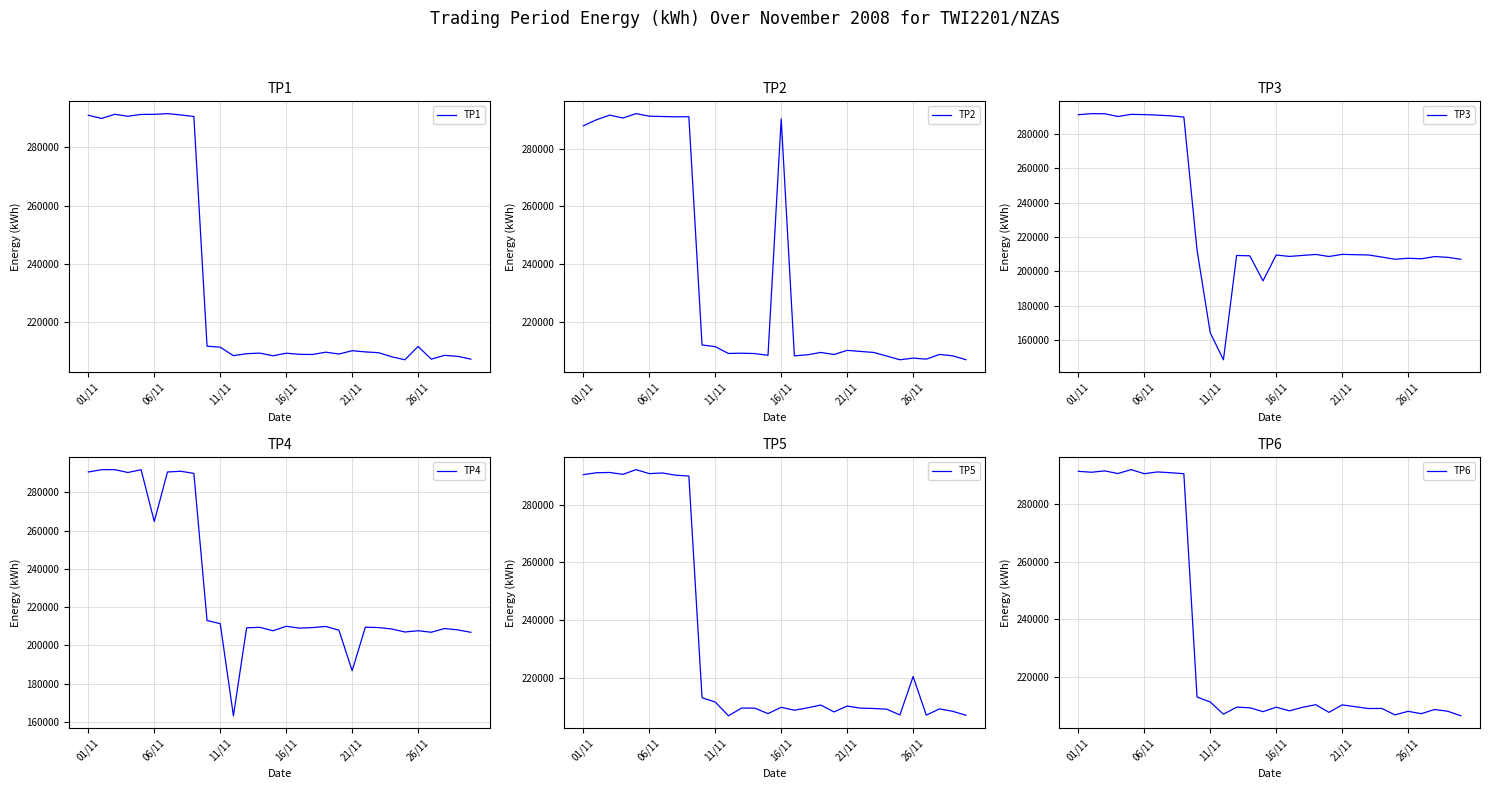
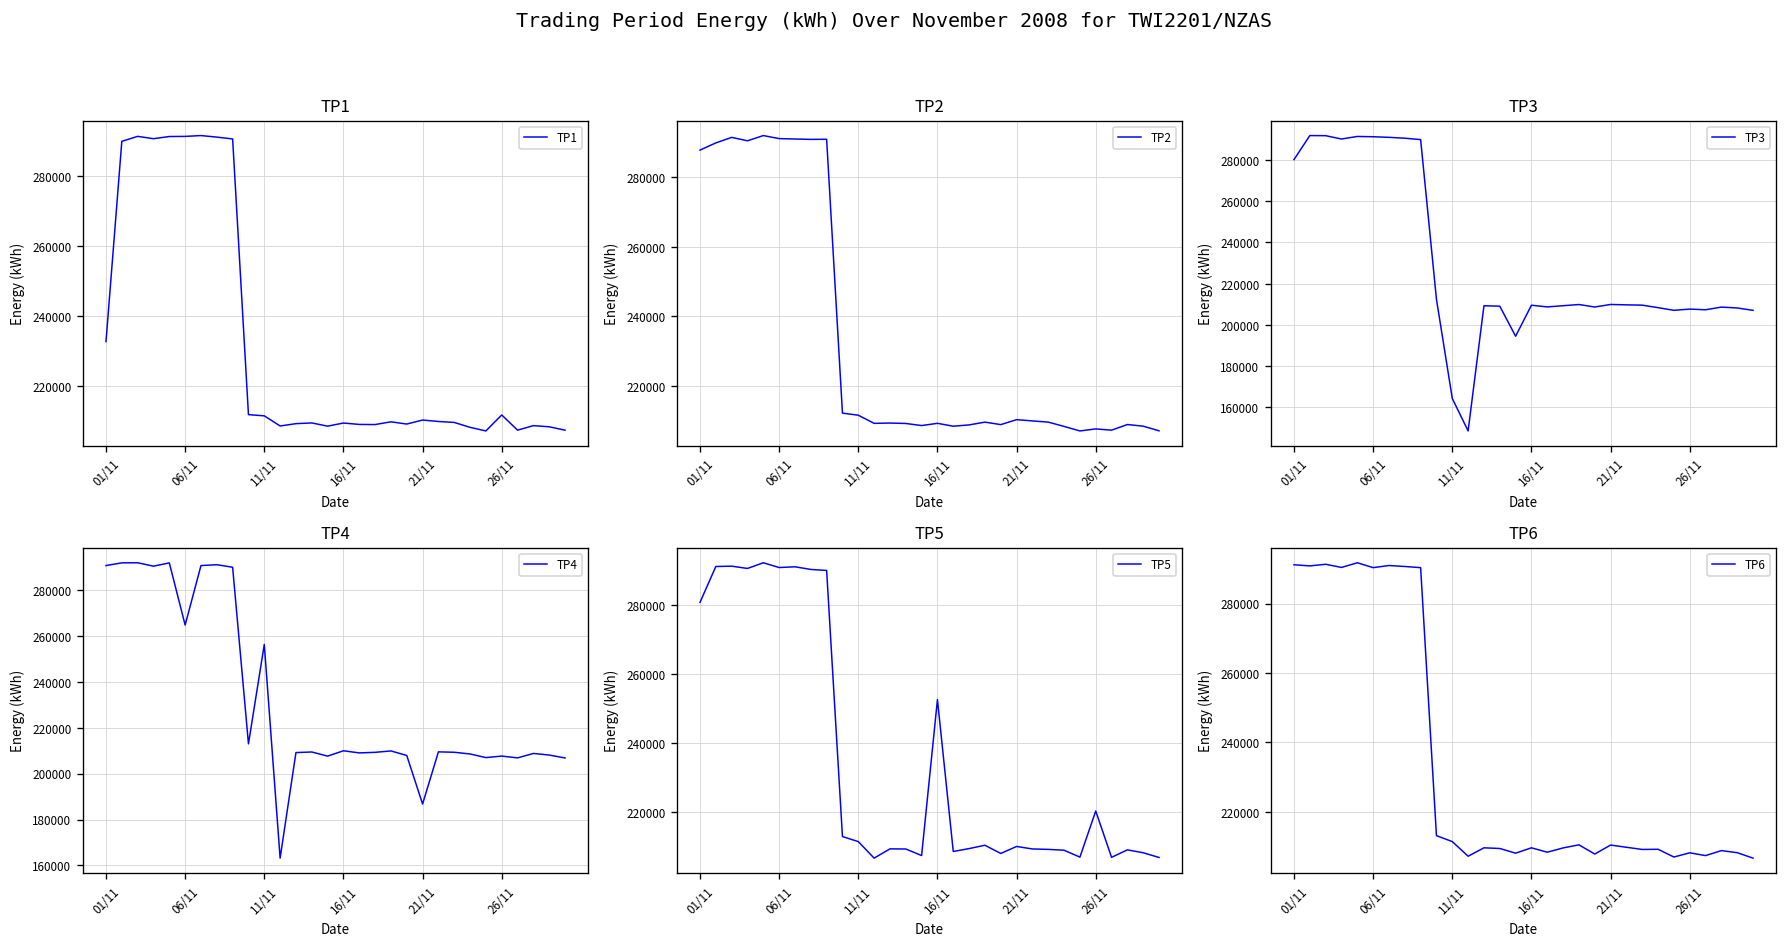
  {
    "TP1": {
-     "01/11": 291000,
+     "01/11": 233000,
      "06/11": 291000,
      "11/11": 211000,
      "16/11": 209000,
      "21/11": 210000,
      "26/11": 212000
    },
    "TP2": {
      "01/11": 288000,
      "06/11": 291000,
      "11/11": 212000,
-     "16/11": 290000,
+     "16/11": 209000,
      "21/11": 210000,
      "26/11": 208000
    },
    "TP3": {
-     "01/11": 291000,
+     "01/11": 280000,
      "06/11": 291000,
      "11/11": 164000,
      "16/11": 210000,
      "21/11": 210000,
      "26/11": 208000
    },
    "TP4": {
      "01/11": 291000,
      "06/11": 265000,
-     "11/11": 211000,
+     "11/11": 256000,
      "16/11": 210000,
      "21/11": 187000,
      "26/11": 208000
    },
    "TP5": {
-     "01/11": 290000,
+     "01/11": 281000,
      "06/11": 291000,
      "11/11": 212000,
-     "16/11": 210000,
+     "16/11": 253000,
      "21/11": 210000,
      "26/11": 220000
    },
    "TP6": {
      "01/11": 291000,
      "06/11": 290000,
      "11/11": 211000,
      "16/11": 210000,
      "21/11": 210000,
      "26/11": 208000
    }
  }
